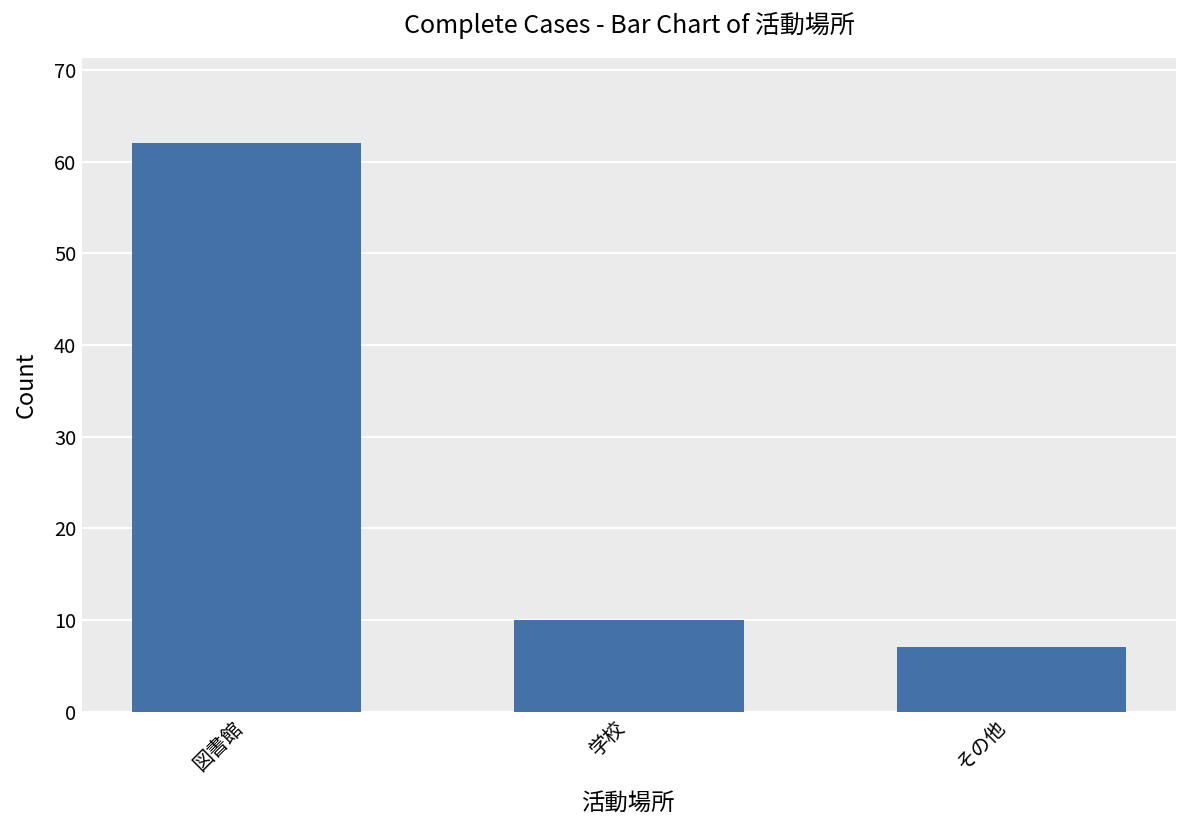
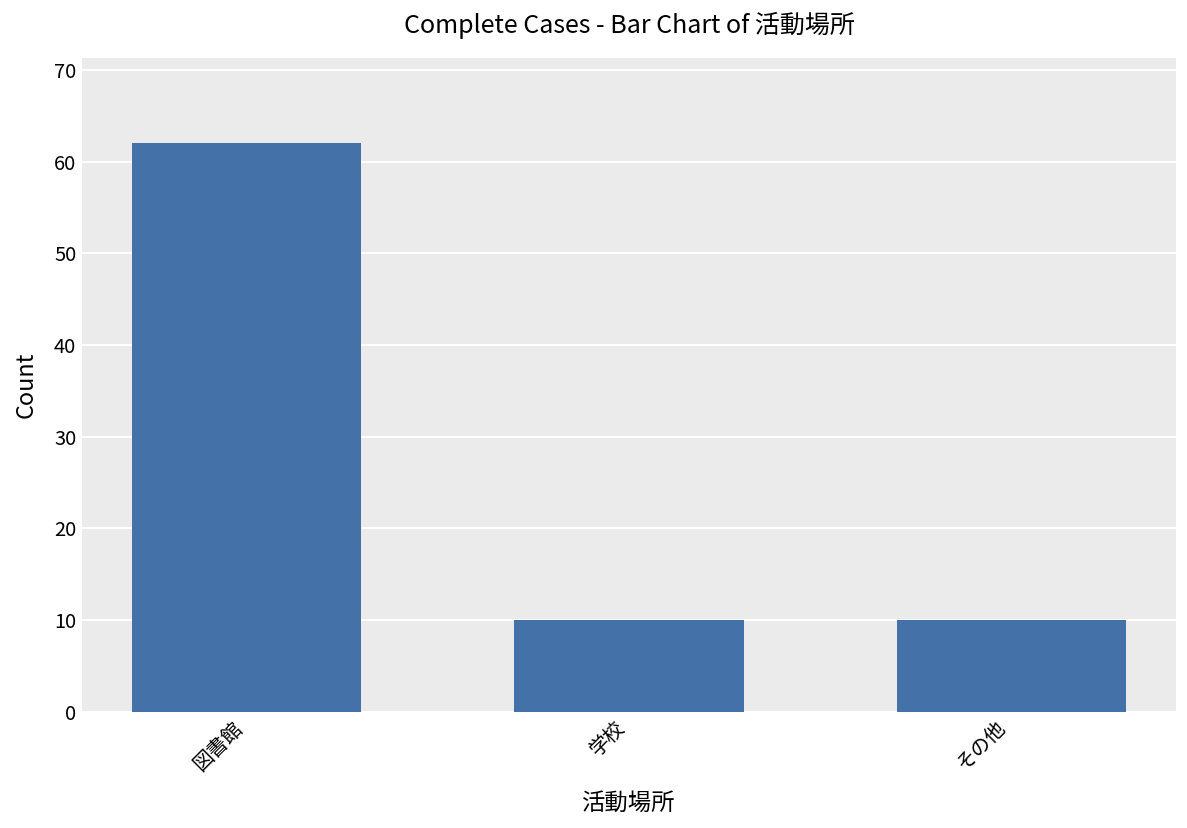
  {
    "図書館": 62,
    "学校": 10,
-   "その他": 7
+   "その他": 10
  }
